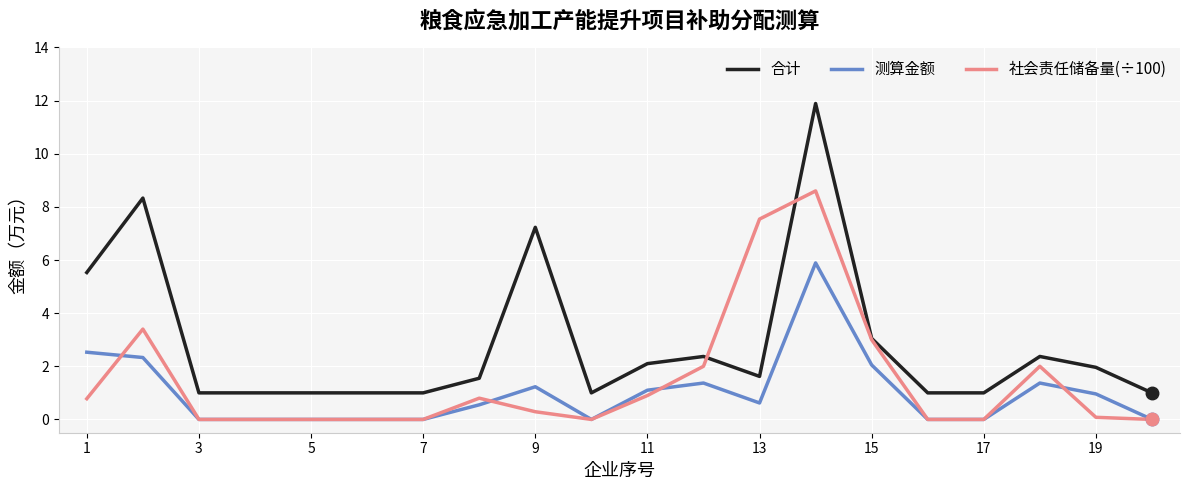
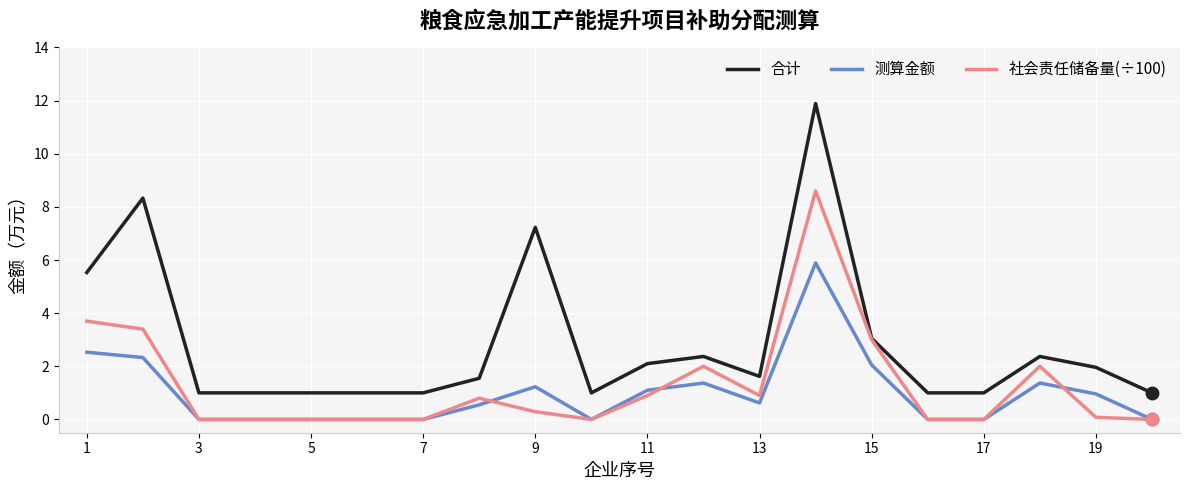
  {
    "社会责任储备量(÷100)": {
-     "1": 0.8,
+     "1": 3.7,
      "9": 0.3,
      "11": 0.9,
-     "13": 7.5,
+     "13": 0.9,
      "19": 0.1
    }
  }
